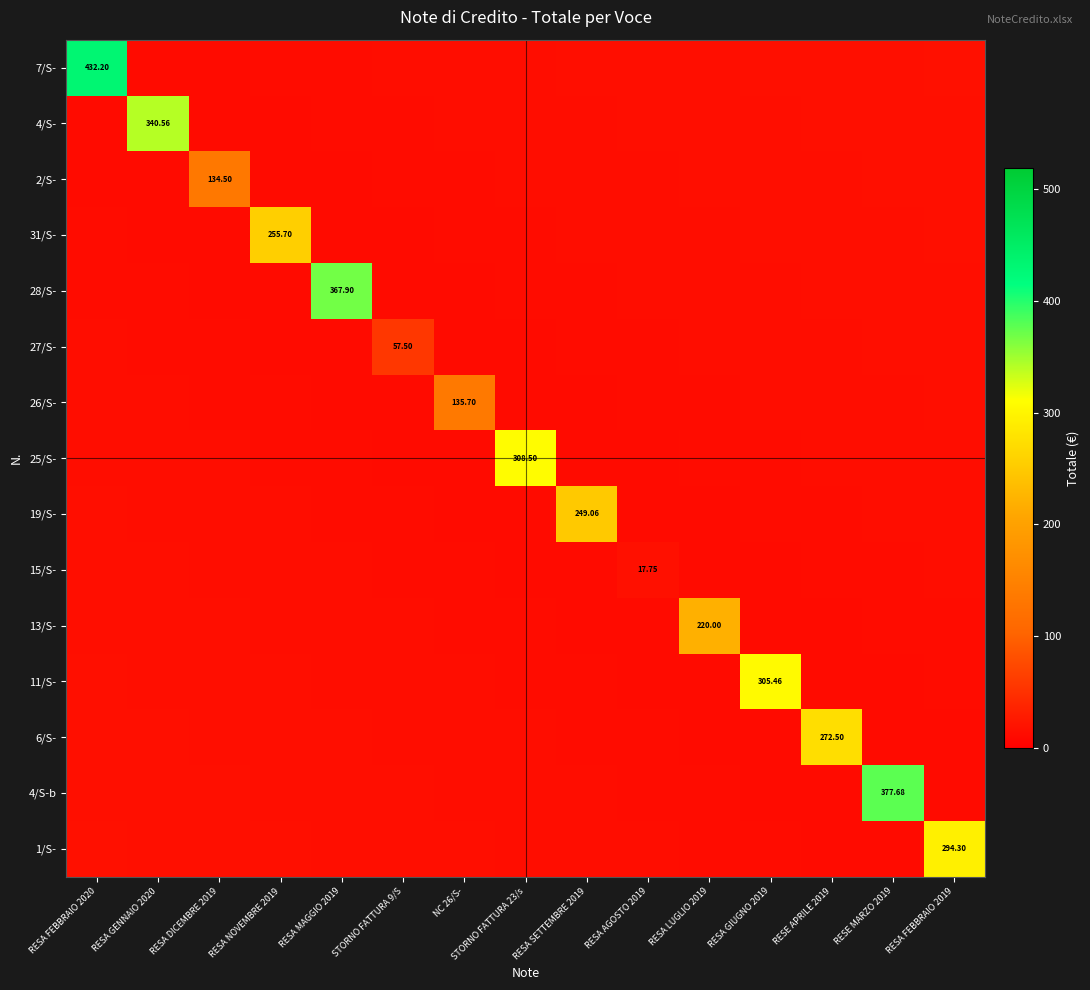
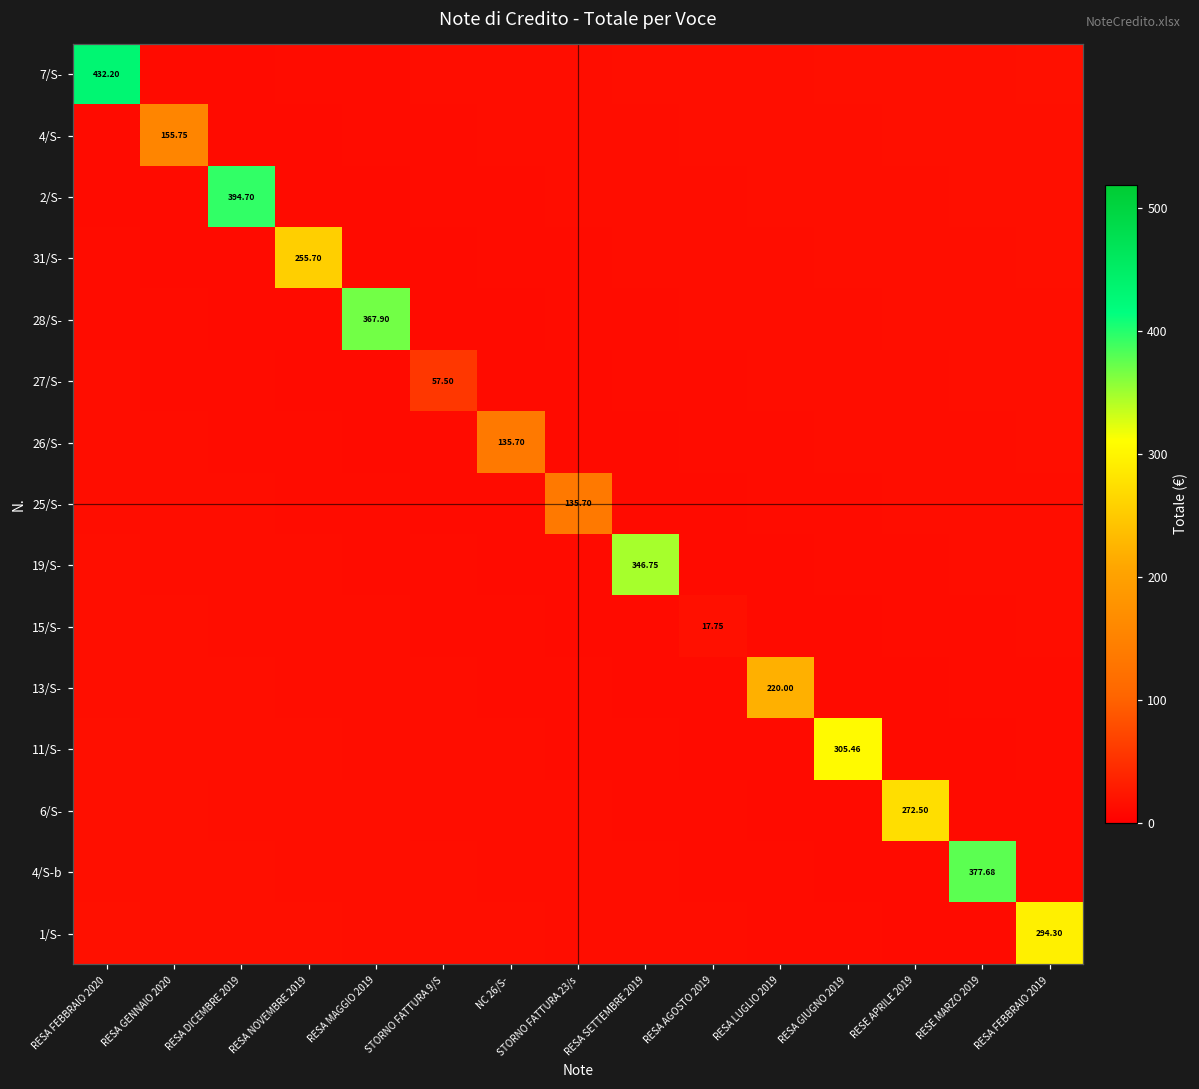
  {
    "7/S-": {
      "RESA FEBBRAIO 2020": 432.20
    },
    "4/S-": {
-     "RESA GENNAIO 2020": 340.56
+     "RESA GENNAIO 2020": 155.75
    },
    "2/S-": {
-     "RESA DICEMBRE 2019": 134.50
+     "RESA DICEMBRE 2019": 394.70
    },
    "31/S-": {
      "RESA NOVEMBRE 2019": 255.70
    },
    "28/S-": {
      "RESA MAGGIO 2019": 367.90
    },
    "27/S-": {
      "STORNO FATTURA 9/S": 57.50
    },
    "26/S-": {
      "NC 26/S-": 135.70
    },
    "25/S-": {
-     "STORNO FATTURA 23/s": 308.50
+     "STORNO FATTURA 23/s": 135.70
    },
    "19/S-": {
-     "RESA SETTEMBRE 2019": 249.06
+     "RESA SETTEMBRE 2019": 346.75
    },
    "15/S-": {
      "RESA AGOSTO 2019": 17.75
    },
    "13/S-": {
      "RESA LUGLIO 2019": 220.00
    },
    "11/S-": {
      "RESA GIUGNO 2019": 305.46
    },
    "6/S-": {
      "RESE APRILE 2019": 272.50
    },
    "4/S-b": {
      "RESE MARZO 2019": 377.68
    },
    "1/S-": {
      "RESA FEBBRAIO 2019": 294.30
    }
  }
